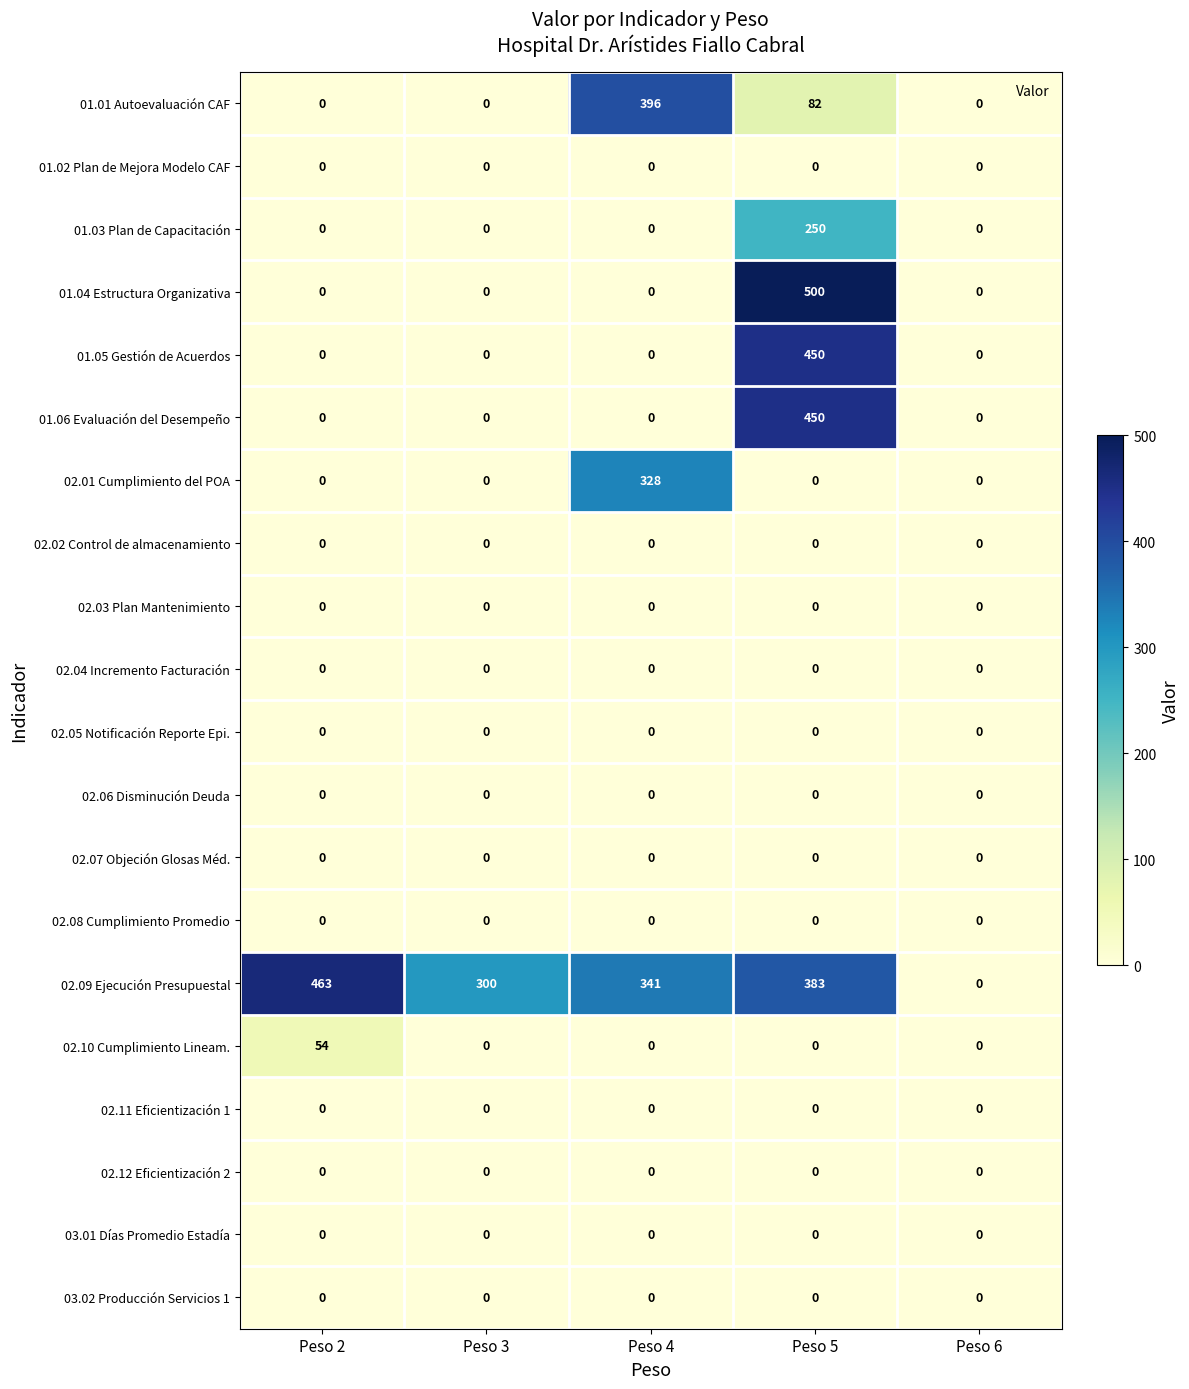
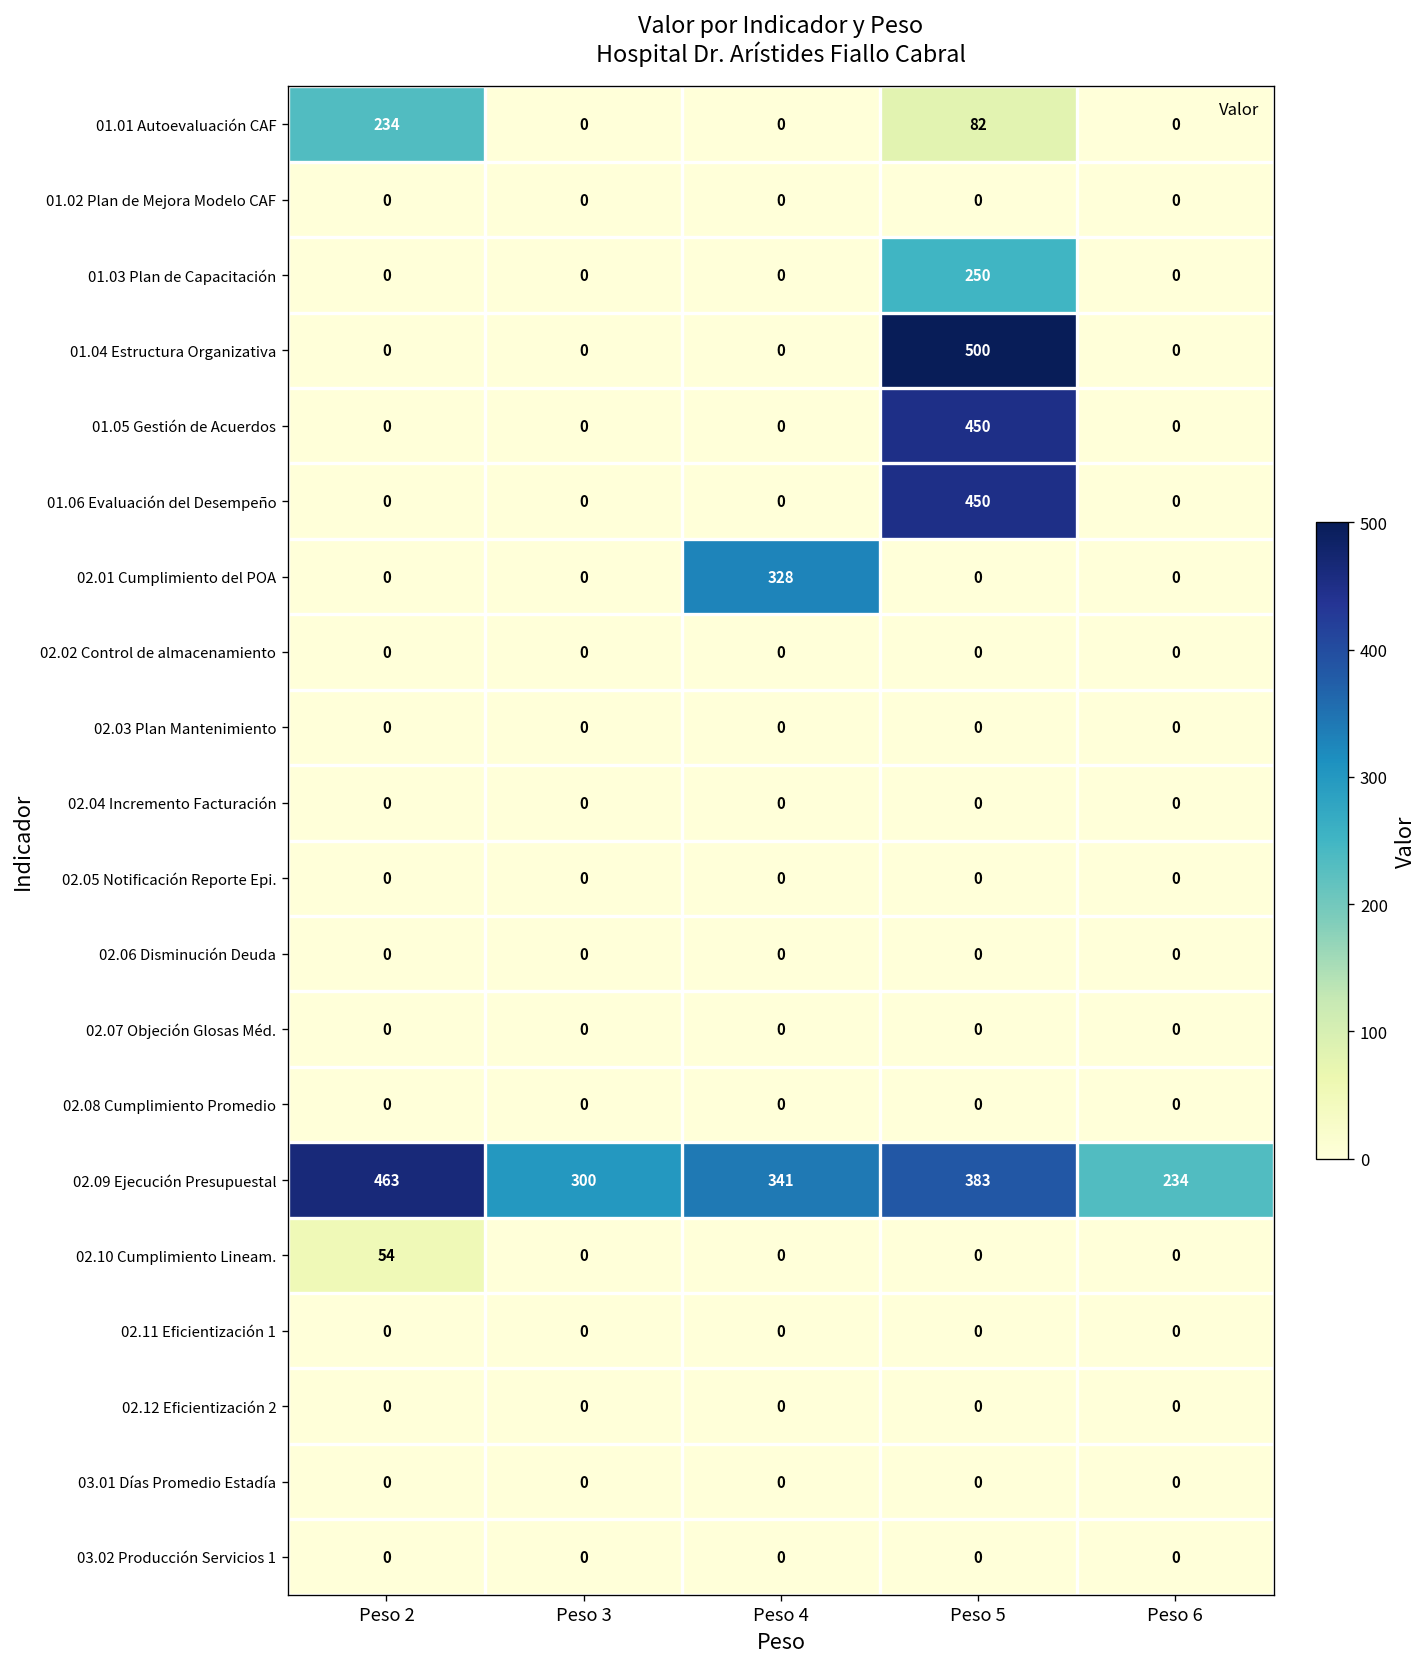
  {
    "01.01 Autoevaluación CAF": {
-     "Peso 2": 0,
+     "Peso 2": 234,
      "Peso 3": 0,
-     "Peso 4": 396,
+     "Peso 4": 0,
      "Peso 5": 82
    },
    "01.02 Plan de Mejora Modelo CAF": {
      "Peso 2": 0,
      "Peso 3": 0,
      "Peso 4": 0,
      "Peso 5": 0,
      "Peso 6": 0
    },
    "01.03 Plan de Capacitación": {
      "Peso 2": 0,
      "Peso 3": 0,
      "Peso 4": 0,
      "Peso 5": 250,
      "Peso 6": 0
    },
    "01.04 Estructura Organizativa": {
      "Peso 2": 0,
      "Peso 3": 0,
      "Peso 4": 0,
      "Peso 5": 500,
      "Peso 6": 0
    },
    "01.05 Gestión de Acuerdos": {
      "Peso 2": 0,
      "Peso 3": 0,
      "Peso 4": 0,
      "Peso 5": 450,
      "Peso 6": 0
    },
    "01.06 Evaluación del Desempeño": {
      "Peso 2": 0,
      "Peso 3": 0,
      "Peso 4": 0,
      "Peso 5": 450,
      "Peso 6": 0
    },
    "02.01 Cumplimiento del POA": {
      "Peso 2": 0,
      "Peso 3": 0,
      "Peso 4": 328,
      "Peso 5": 0,
      "Peso 6": 0
    },
    "02.02 Control de almacenamiento": {
      "Peso 2": 0,
      "Peso 3": 0,
      "Peso 4": 0,
      "Peso 5": 0,
      "Peso 6": 0
    },
    "02.03 Plan Mantenimiento": {
      "Peso 2": 0,
      "Peso 3": 0,
      "Peso 4": 0,
      "Peso 5": 0,
      "Peso 6": 0
    },
    "02.04 Incremento Facturación": {
      "Peso 2": 0,
      "Peso 3": 0,
      "Peso 4": 0,
      "Peso 5": 0,
      "Peso 6": 0
    },
    "02.05 Notificación Reporte Epi.": {
      "Peso 2": 0,
      "Peso 3": 0,
      "Peso 4": 0,
      "Peso 5": 0,
      "Peso 6": 0
    },
    "02.06 Disminución Deuda": {
      "Peso 2": 0,
      "Peso 3": 0,
      "Peso 4": 0,
      "Peso 5": 0,
      "Peso 6": 0
    },
    "02.07 Objeción Glosas Méd.": {
      "Peso 2": 0,
      "Peso 3": 0,
      "Peso 4": 0,
      "Peso 5": 0,
      "Peso 6": 0
    },
    "02.08 Cumplimiento Promedio": {
      "Peso 2": 0,
      "Peso 3": 0,
      "Peso 4": 0,
      "Peso 5": 0,
      "Peso 6": 0
    },
    "02.09 Ejecución Presupuestal": {
      "Peso 2": 463,
      "Peso 3": 300,
      "Peso 4": 341,
      "Peso 5": 383,
-     "Peso 6": 0
+     "Peso 6": 234
    },
    "02.10 Cumplimiento Lineam.": {
      "Peso 2": 54,
      "Peso 3": 0,
      "Peso 4": 0,
      "Peso 5": 0,
      "Peso 6": 0
    },
    "02.11 Eficientización 1": {
      "Peso 2": 0,
      "Peso 3": 0,
      "Peso 4": 0,
      "Peso 5": 0,
      "Peso 6": 0
    },
    "02.12 Eficientización 2": {
      "Peso 2": 0,
      "Peso 3": 0,
      "Peso 4": 0,
      "Peso 5": 0,
      "Peso 6": 0
    },
    "03.01 Días Promedio Estadía": {
      "Peso 2": 0,
      "Peso 3": 0,
      "Peso 4": 0,
      "Peso 5": 0,
      "Peso 6": 0
    },
    "03.02 Producción Servicios 1": {
      "Peso 2": 0,
      "Peso 3": 0,
      "Peso 4": 0,
      "Peso 5": 0,
      "Peso 6": 0
    }
  }
